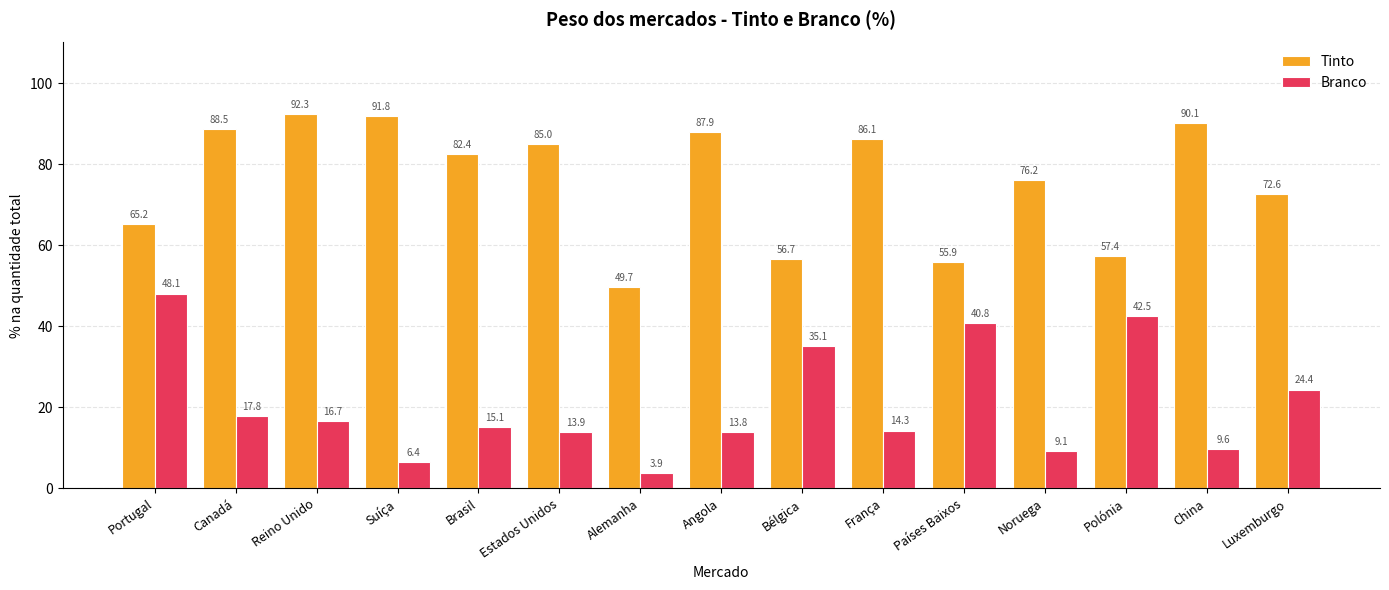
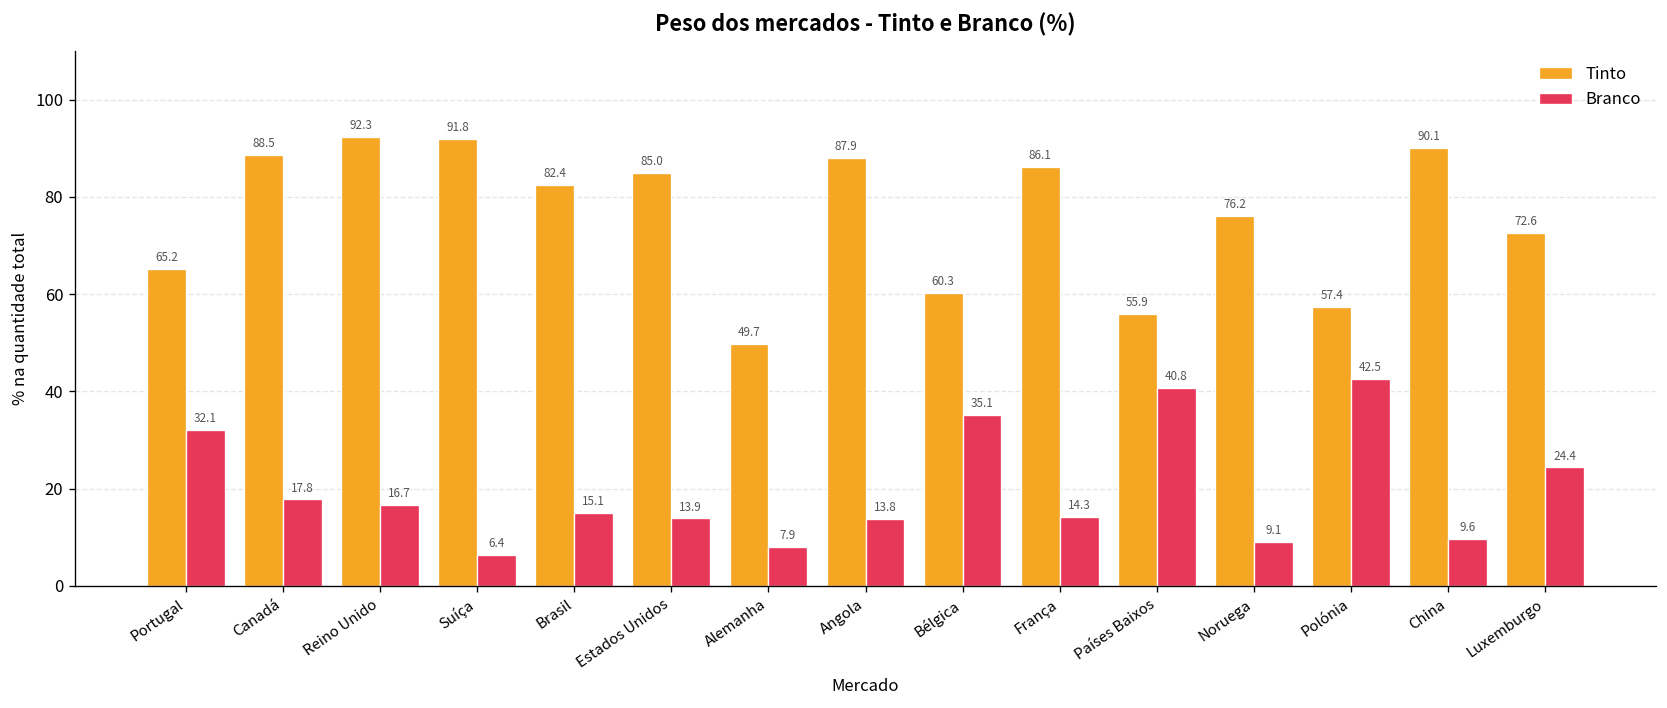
  {
    "Tinto": {
      "Portugal": 65.2,
      "Canadá": 88.5,
      "Reino Unido": 92.3,
      "Suíça": 91.8,
      "Brasil": 82.4,
      "Estados Unidos": 85.0,
      "Alemanha": 49.7,
      "Angola": 87.9,
-     "Bélgica": 56.7,
+     "Bélgica": 60.3,
      "França": 86.1,
      "Países Baixos": 55.9,
      "Noruega": 76.2,
      "Polónia": 57.4,
      "China": 90.1,
      "Luxemburgo": 72.6
    },
    "Branco": {
-     "Portugal": 48.1,
+     "Portugal": 32.1,
      "Canadá": 17.8,
      "Reino Unido": 16.7,
      "Suíça": 6.4,
      "Brasil": 15.1,
      "Estados Unidos": 13.9,
-     "Alemanha": 3.9,
+     "Alemanha": 7.9,
      "Angola": 13.8,
      "Bélgica": 35.1,
      "França": 14.3,
      "Países Baixos": 40.8,
      "Noruega": 9.1,
      "Polónia": 42.5,
      "China": 9.6,
      "Luxemburgo": 24.4
    }
  }
